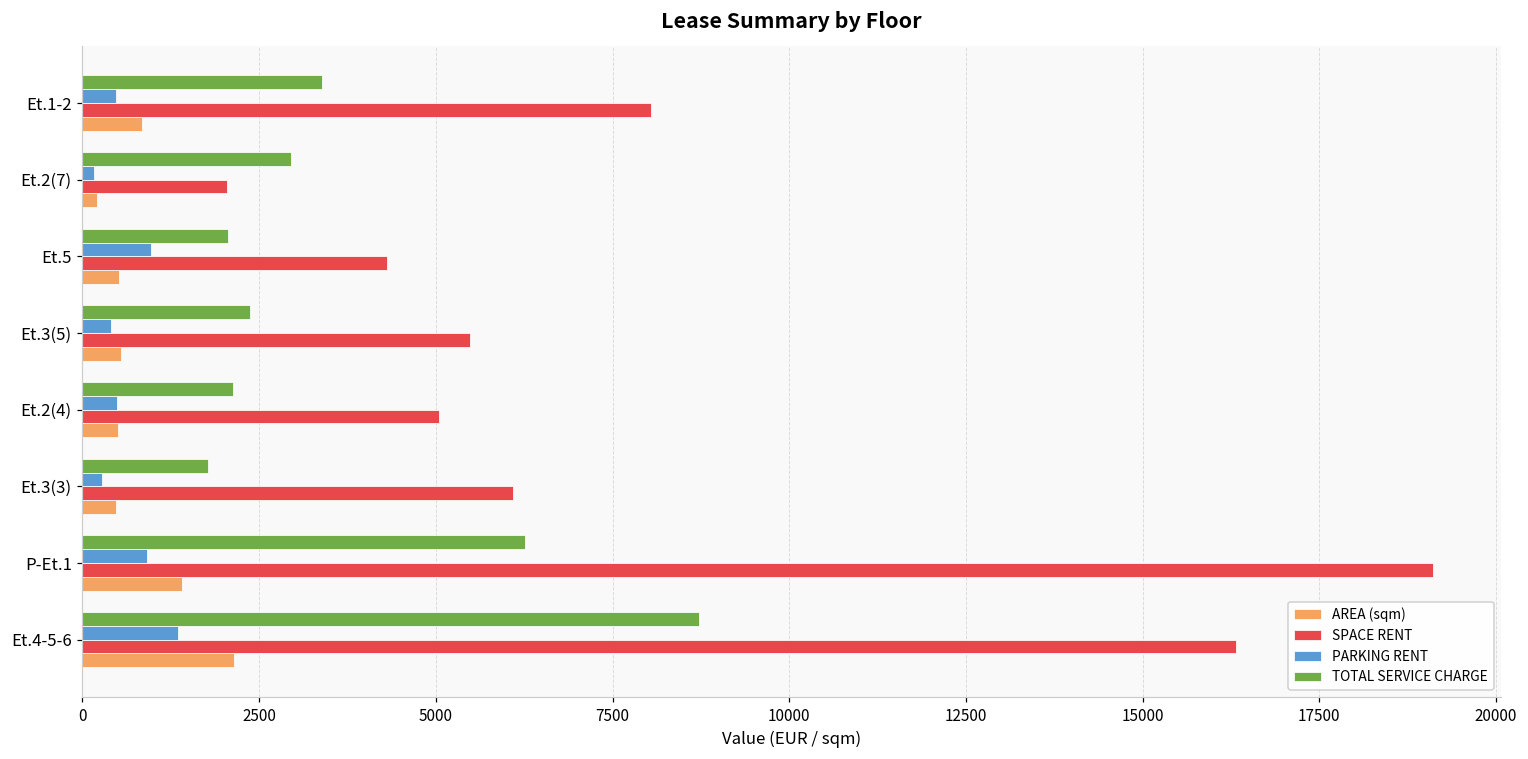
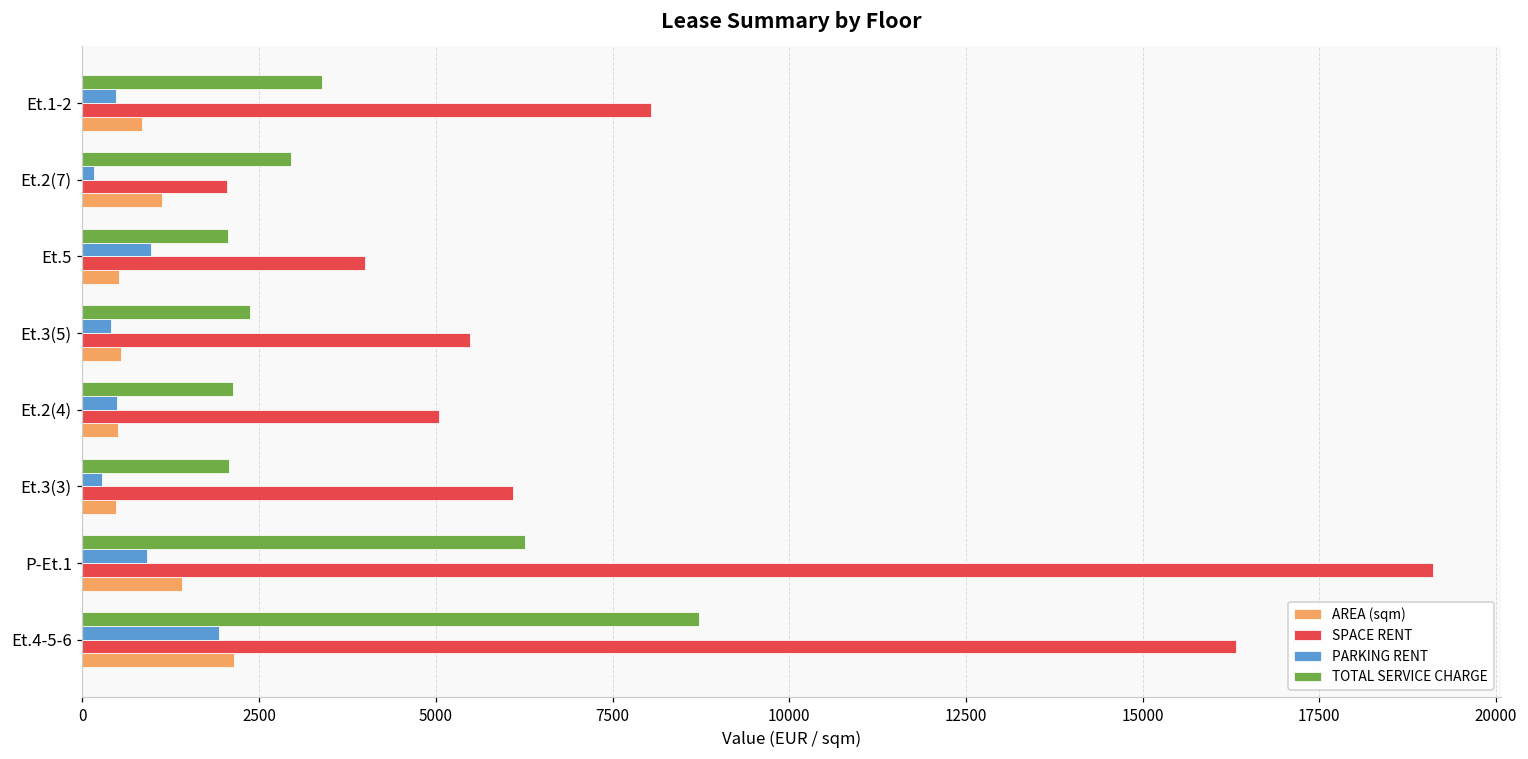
  {
    "AREA (sqm)": {
      "Et.1-2": 800,
-     "Et.2(7)": 200,
+     "Et.2(7)": 1100,
      "Et.5": 500,
      "Et.3(5)": 600,
      "Et.2(4)": 500,
      "Et.3(3)": 500,
      "P-Et.1": 1400,
      "Et.4-5-6": 2200
    },
    "SPACE RENT": {
      "Et.1-2": 8000,
      "Et.2(7)": 2000,
-     "Et.5": 4300,
+     "Et.5": 4000,
      "Et.3(5)": 5500,
      "Et.2(4)": 5000,
      "Et.3(3)": 6100,
      "P-Et.1": 19100,
      "Et.4-5-6": 16300
    },
    "PARKING RENT": {
      "Et.1-2": 500,
      "Et.2(7)": 200,
      "Et.5": 1000,
      "Et.3(5)": 400,
      "Et.2(4)": 500,
      "Et.3(3)": 300,
      "P-Et.1": 900,
-     "Et.4-5-6": 1400
+     "Et.4-5-6": 1900
    },
    "TOTAL SERVICE CHARGE": {
      "Et.1-2": 3400,
      "Et.2(7)": 2900,
      "Et.5": 2100,
      "Et.3(5)": 2400,
      "Et.2(4)": 2100,
-     "Et.3(3)": 1800,
+     "Et.3(3)": 2100,
      "P-Et.1": 6300,
      "Et.4-5-6": 8700
    }
  }
